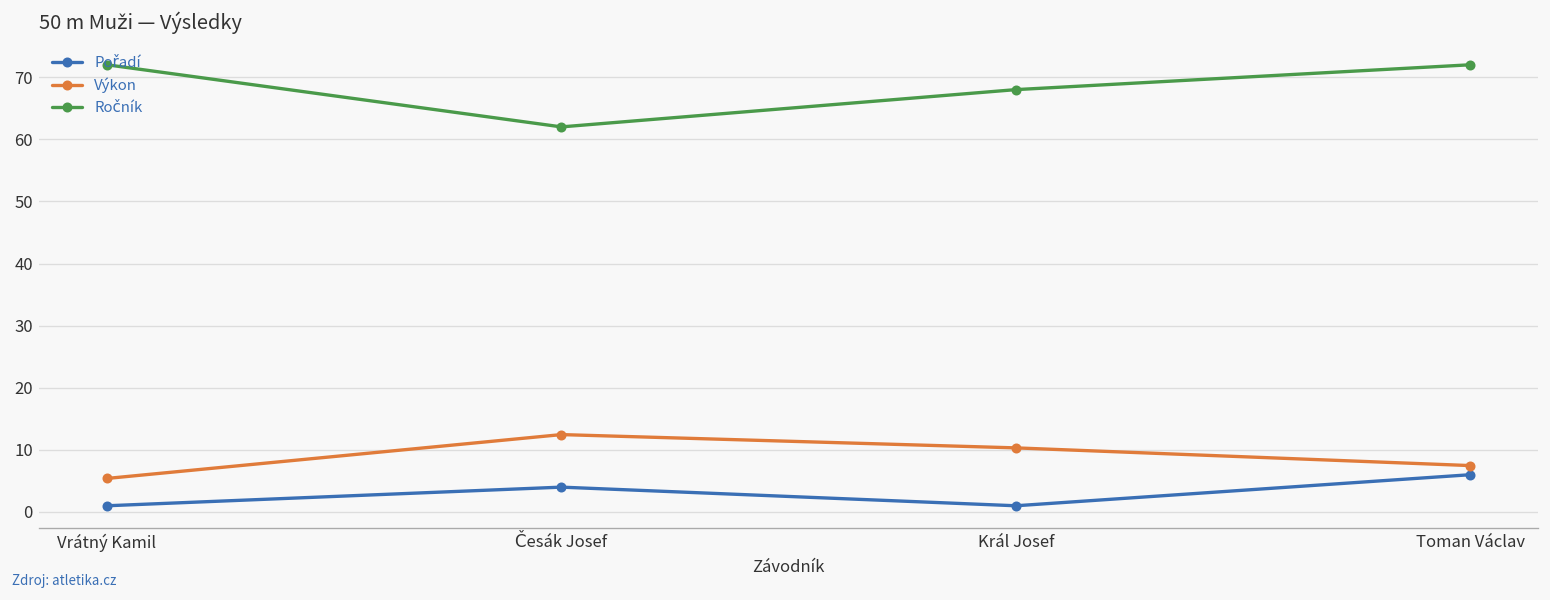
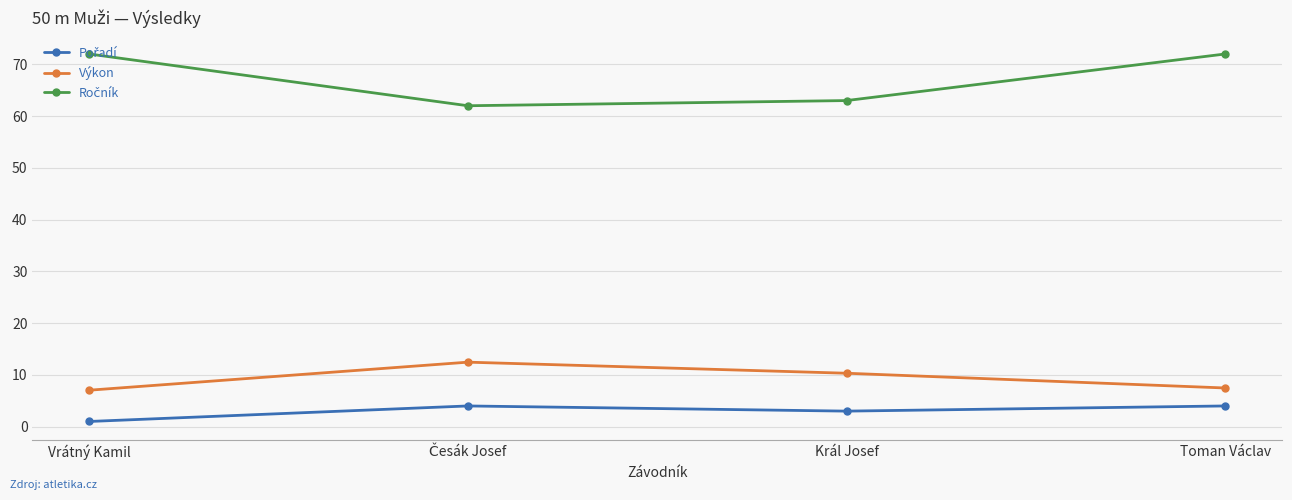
  {
    "Pořadí": {
      "Vrátný Kamil": 1,
      "Česák Josef": 4,
-     "Král Josef": 1,
-     "Toman Václav": 6
+     "Král Josef": 3,
+     "Toman Václav": 4
    },
    "Výkon": {
-     "Vrátný Kamil": 5,
+     "Vrátný Kamil": 7,
      "Česák Josef": 12,
      "Král Josef": 10,
      "Toman Václav": 7
    },
    "Ročník": {
      "Vrátný Kamil": 72,
      "Česák Josef": 62,
-     "Král Josef": 68,
+     "Král Josef": 63,
      "Toman Václav": 72
    }
  }
